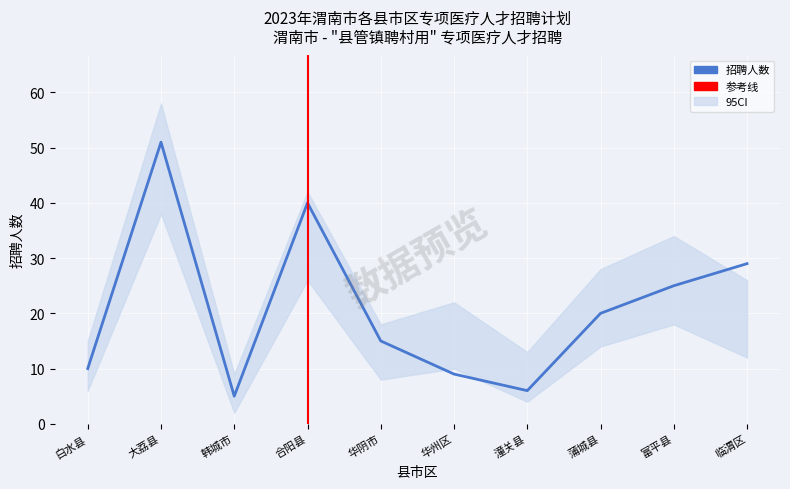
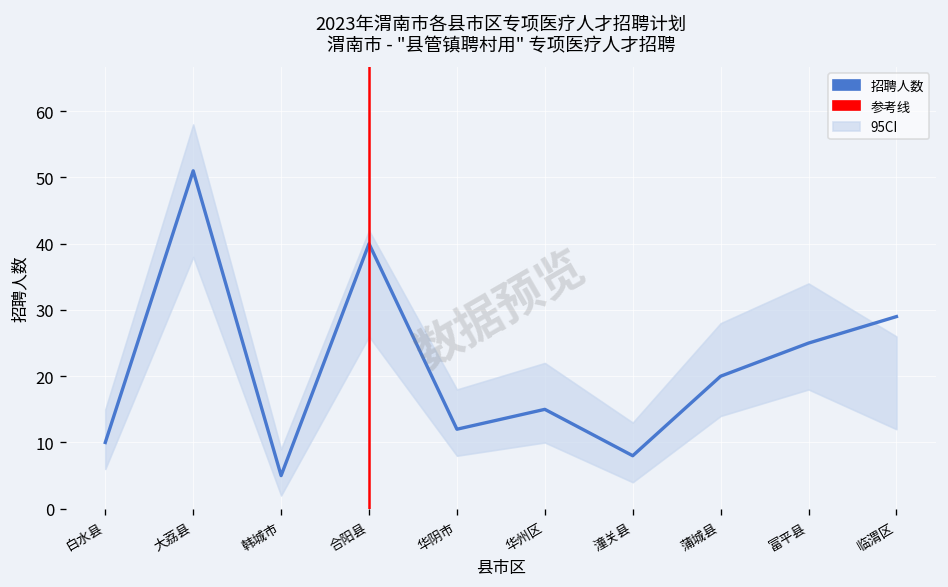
  {
    "招聘人数": {
      "白水县": 10,
      "大荔县": 51,
      "韩城市": 5,
      "合阳县": 40,
-     "华阴市": 15,
-     "华州区": 9,
-     "潼关县": 6,
+     "华阴市": 12,
+     "华州区": 15,
+     "潼关县": 8,
      "蒲城县": 20,
      "富平县": 25,
      "临渭区": 29
    }
  }
